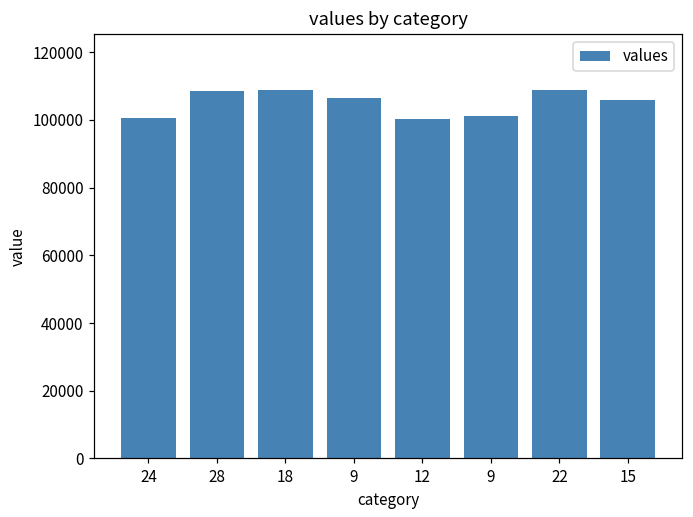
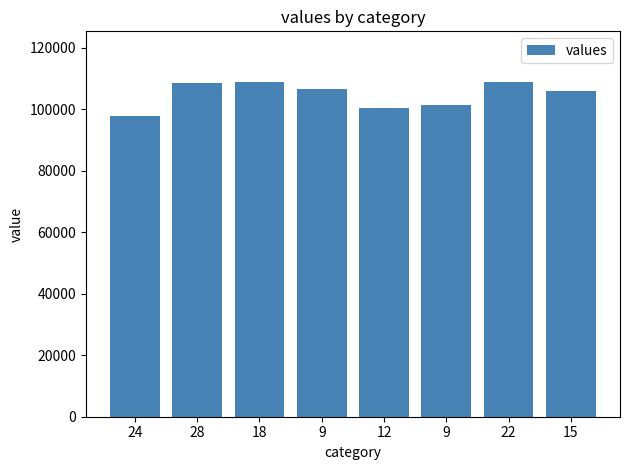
  {
-   "24": 101000,
+   "24": 98000,
    "28": 109000,
    "18": 109000,
    "12": 100000,
    "22": 109000,
    "15": 106000
  }
